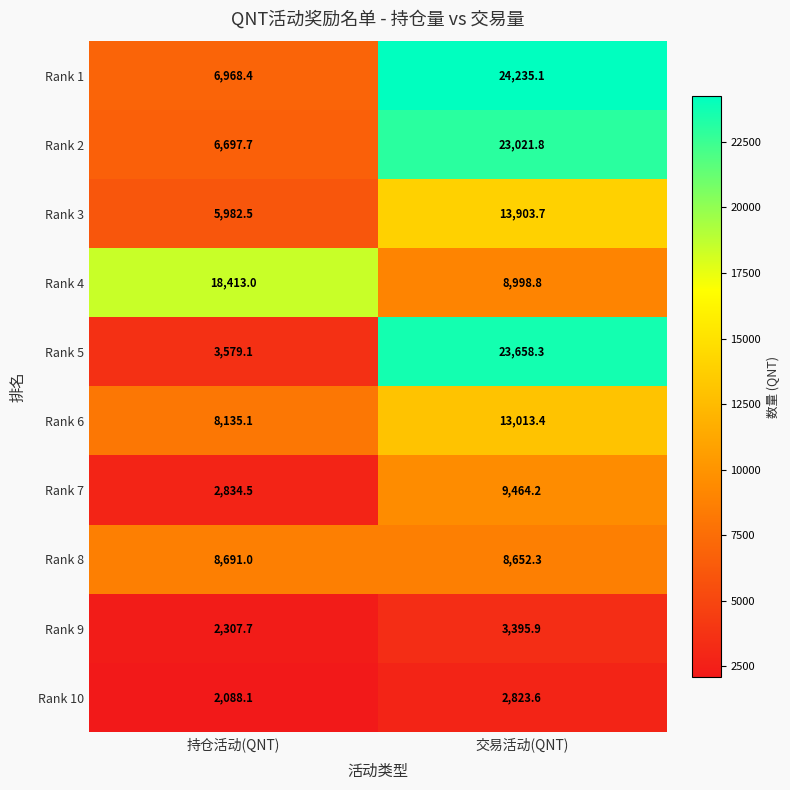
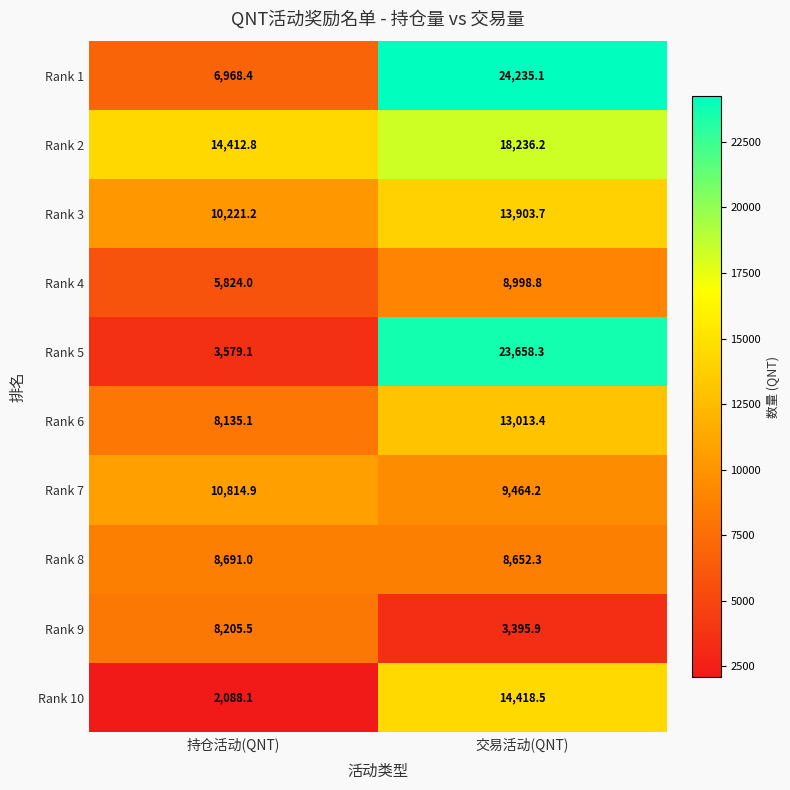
  {
    "Rank 1": {
      "持仓活动(QNT)": "6,968.4",
      "交易活动(QNT)": "24,235.1"
    },
    "Rank 2": {
-     "持仓活动(QNT)": "6,697.7",
-     "交易活动(QNT)": "23,021.8"
+     "持仓活动(QNT)": "14,412.8",
+     "交易活动(QNT)": "18,236.2"
    },
    "Rank 3": {
-     "持仓活动(QNT)": "5,982.5",
+     "持仓活动(QNT)": "10,221.2",
      "交易活动(QNT)": "13,903.7"
    },
    "Rank 4": {
-     "持仓活动(QNT)": "18,413.0",
+     "持仓活动(QNT)": "5,824.0",
      "交易活动(QNT)": "8,998.8"
    },
    "Rank 5": {
      "持仓活动(QNT)": "3,579.1",
      "交易活动(QNT)": "23,658.3"
    },
    "Rank 6": {
      "持仓活动(QNT)": "8,135.1",
      "交易活动(QNT)": "13,013.4"
    },
    "Rank 7": {
-     "持仓活动(QNT)": "2,834.5",
+     "持仓活动(QNT)": "10,814.9",
      "交易活动(QNT)": "9,464.2"
    },
    "Rank 8": {
      "持仓活动(QNT)": "8,691.0",
      "交易活动(QNT)": "8,652.3"
    },
    "Rank 9": {
-     "持仓活动(QNT)": "2,307.7",
+     "持仓活动(QNT)": "8,205.5",
      "交易活动(QNT)": "3,395.9"
    },
    "Rank 10": {
      "持仓活动(QNT)": "2,088.1",
-     "交易活动(QNT)": "2,823.6"
+     "交易活动(QNT)": "14,418.5"
    }
  }
